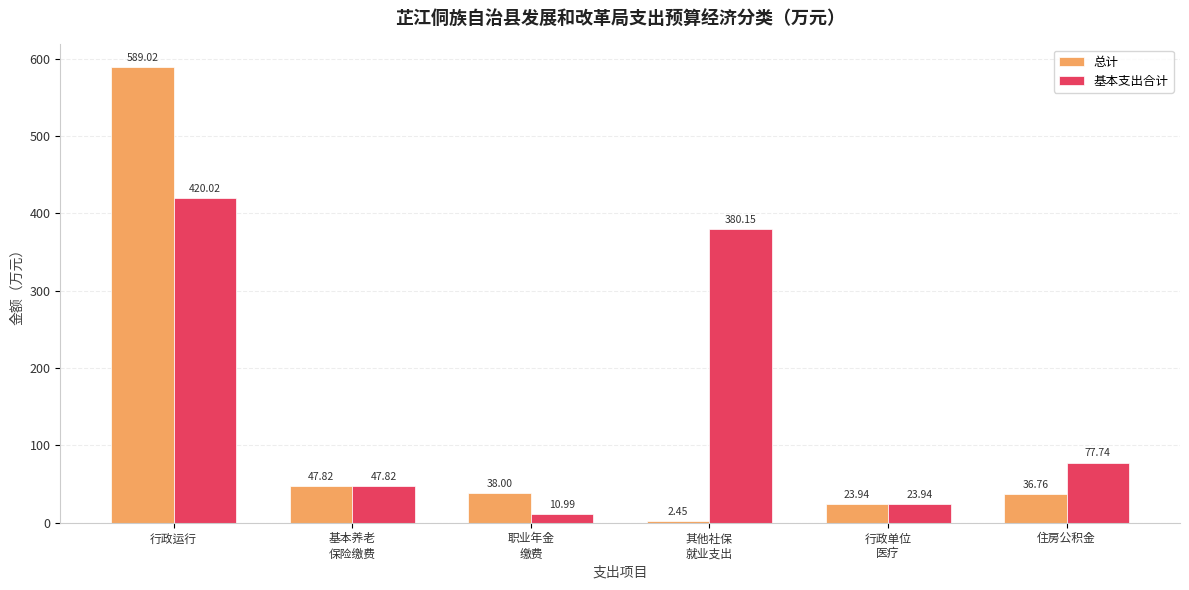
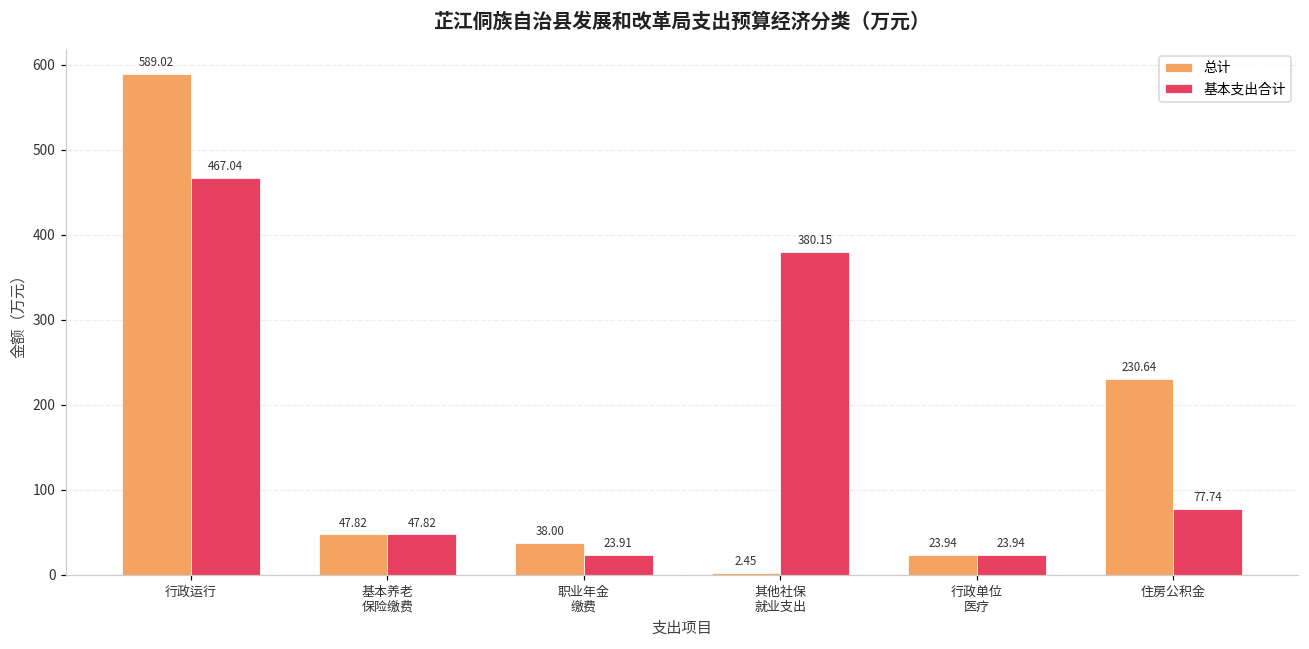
  {
    "总计": {
      "行政运行": 589.02,
      "基本养老 保险缴费": 47.82,
      "职业年金 缴费": 38.00,
      "其他社保 就业支出": 2.45,
      "行政单位 医疗": 23.94,
-     "住房公积金": 36.76
+     "住房公积金": 230.64
    },
    "基本支出合计": {
-     "行政运行": 420.02,
+     "行政运行": 467.04,
      "基本养老 保险缴费": 47.82,
-     "职业年金 缴费": 10.99,
+     "职业年金 缴费": 23.91,
      "其他社保 就业支出": 380.15,
      "行政单位 医疗": 23.94,
      "住房公积金": 77.74
    }
  }
